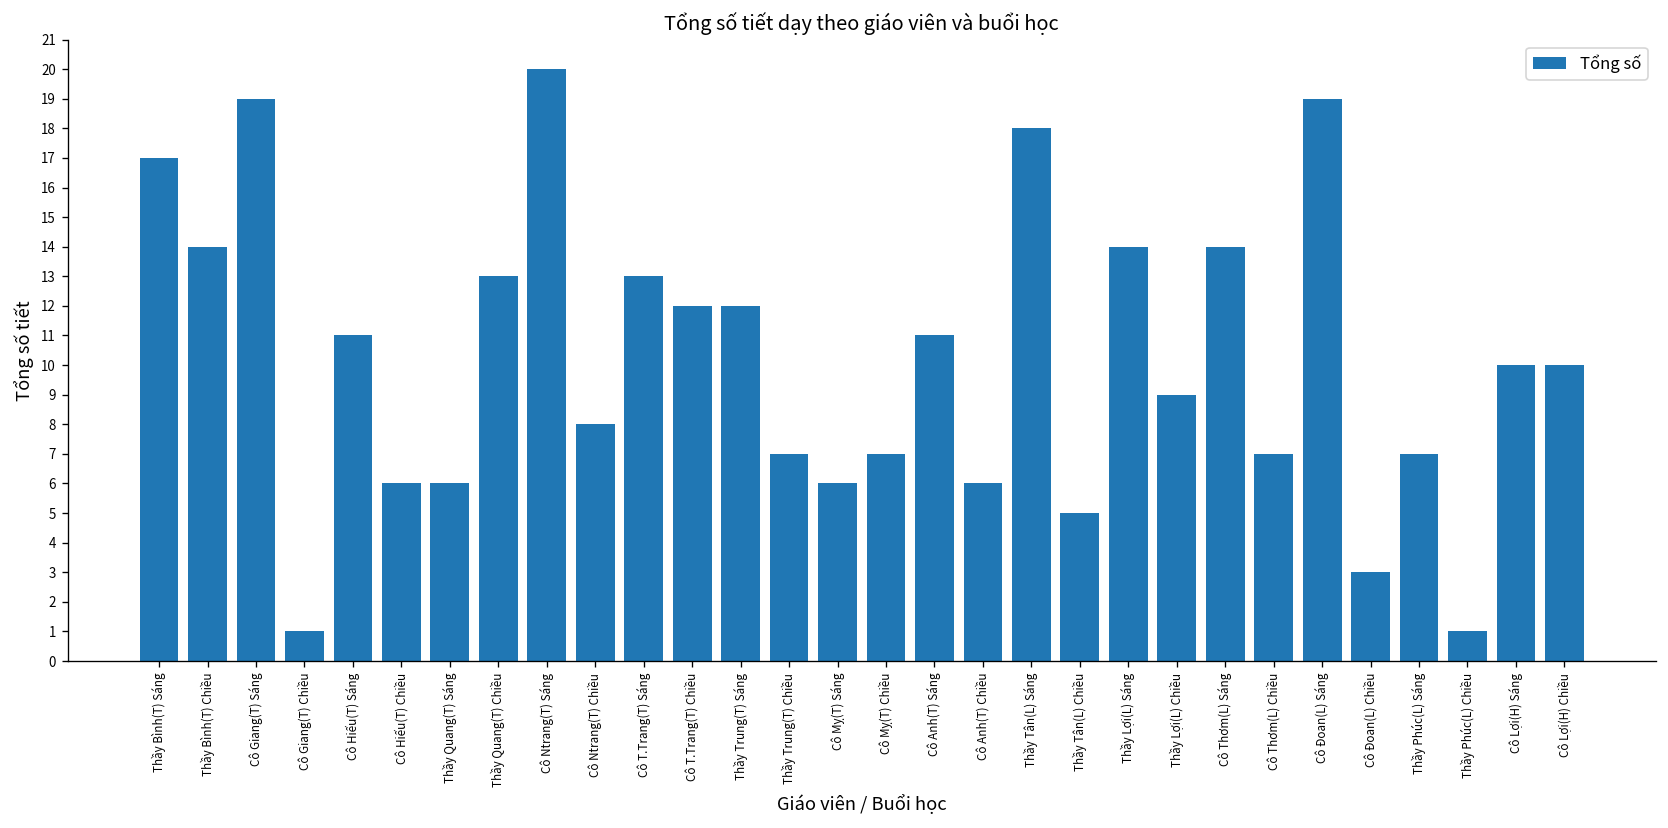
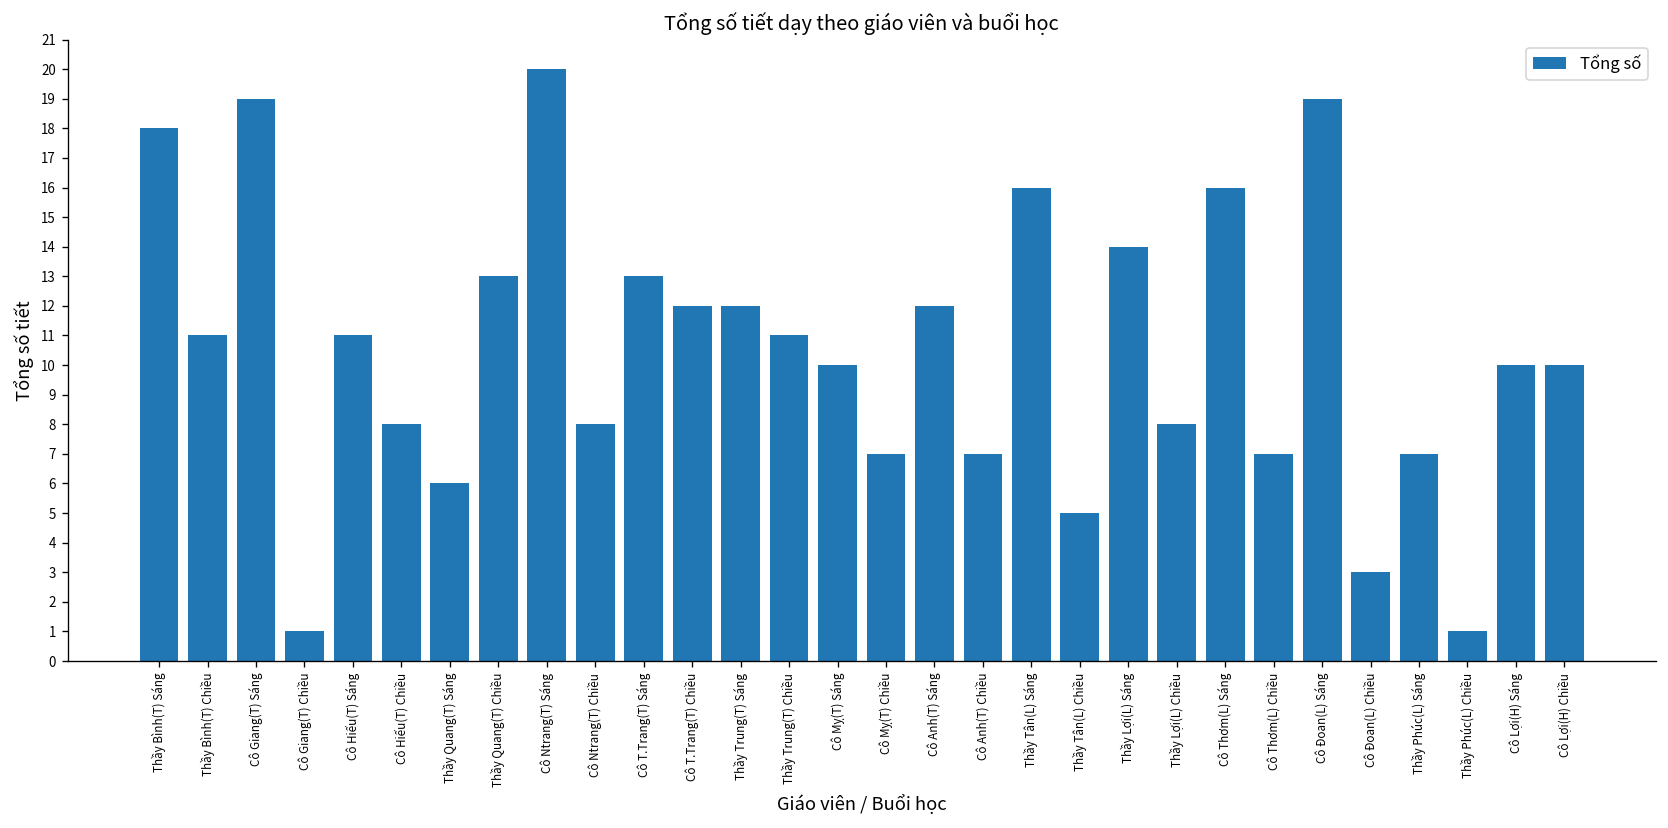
  {
-   "Thầy Bình(T) Sáng": 17,
-   "Thầy Bình(T) Chiều": 14,
+   "Thầy Bình(T) Sáng": 18,
+   "Thầy Bình(T) Chiều": 11,
    "Cô Giang(T) Sáng": 19,
    "Cô Giang(T) Chiều": 1,
    "Cô Hiếu(T) Sáng": 11,
-   "Cô Hiếu(T) Chiều": 6,
+   "Cô Hiếu(T) Chiều": 8,
    "Thầy Quang(T) Sáng": 6,
    "Thầy Quang(T) Chiều": 13,
    "Cô Ntrang(T) Sáng": 20,
    "Cô Ntrang(T) Chiều": 8,
    "Cô T.Trang(T) Sáng": 13,
    "Cô T.Trang(T) Chiều": 12,
    "Thầy Trung(T) Sáng": 12,
-   "Thầy Trung(T) Chiều": 7,
-   "Cô Mỵ(T) Sáng": 6,
+   "Thầy Trung(T) Chiều": 11,
+   "Cô Mỵ(T) Sáng": 10,
    "Cô Mỵ(T) Chiều": 7,
-   "Cô Anh(T) Sáng": 11,
-   "Cô Anh(T) Chiều": 6,
-   "Thầy Tân(L) Sáng": 18,
+   "Cô Anh(T) Sáng": 12,
+   "Cô Anh(T) Chiều": 7,
+   "Thầy Tân(L) Sáng": 16,
    "Thầy Tân(L) Chiều": 5,
    "Thầy Lợi(L) Sáng": 14,
-   "Thầy Lợi(L) Chiều": 9,
-   "Cô Thơm(L) Sáng": 14,
+   "Thầy Lợi(L) Chiều": 8,
+   "Cô Thơm(L) Sáng": 16,
    "Cô Thơm(L) Chiều": 7,
    "Cô Đoan(L) Sáng": 19,
    "Cô Đoan(L) Chiều": 3,
    "Thầy Phúc(L) Sáng": 7,
    "Thầy Phúc(L) Chiều": 1,
    "Cô Lợi(H) Sáng": 10,
    "Cô Lợi(H) Chiều": 10
  }
